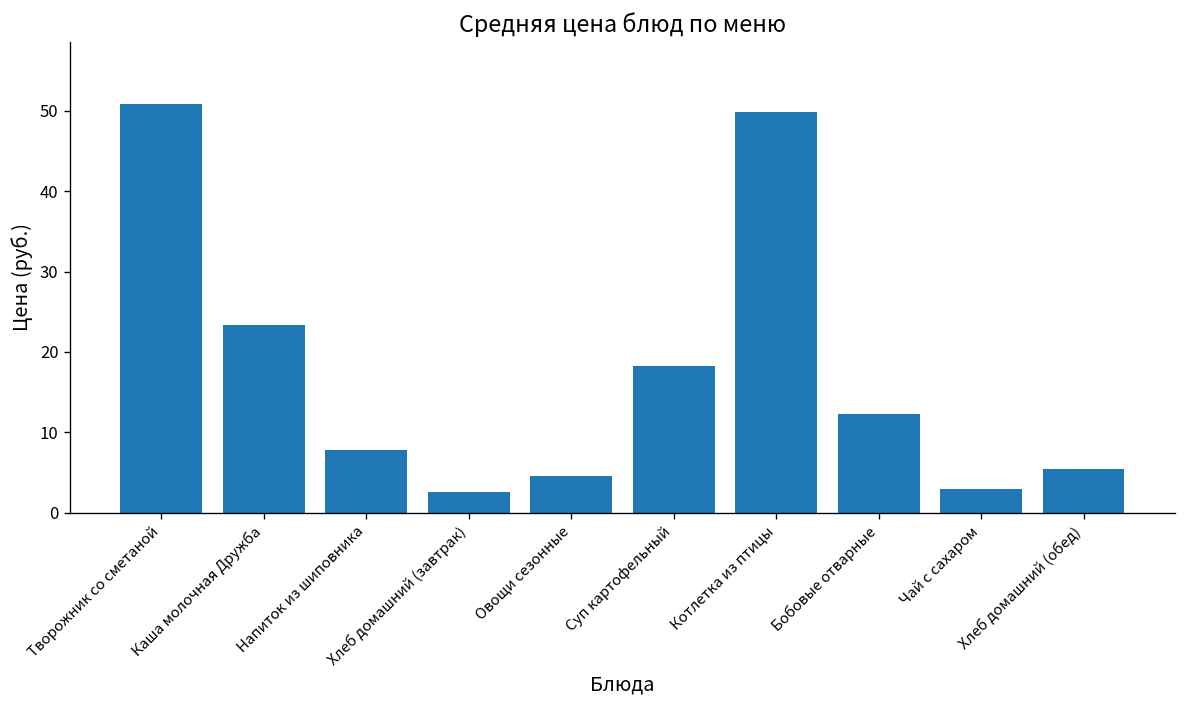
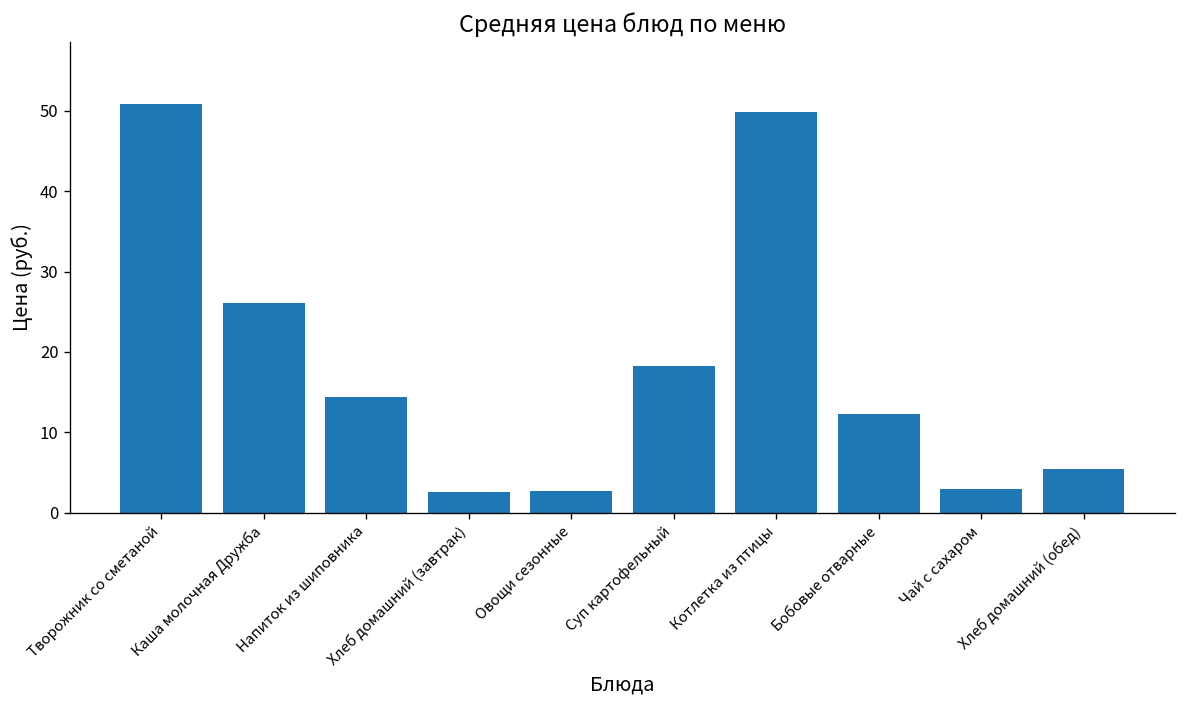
  {
    "Творожник со сметаной": 51,
-   "Каша молочная Дружба": 23,
-   "Напиток из шиповника": 8,
+   "Каша молочная Дружба": 26,
+   "Напиток из шиповника": 14,
    "Хлеб домашний (завтрак)": 3,
-   "Овощи сезонные": 5,
+   "Овощи сезонные": 3,
    "Суп картофельный": 18,
    "Котлетка из птицы": 50,
    "Бобовые отварные": 12,
    "Чай с сахаром": 3,
    "Хлеб домашний (обед)": 5
  }
